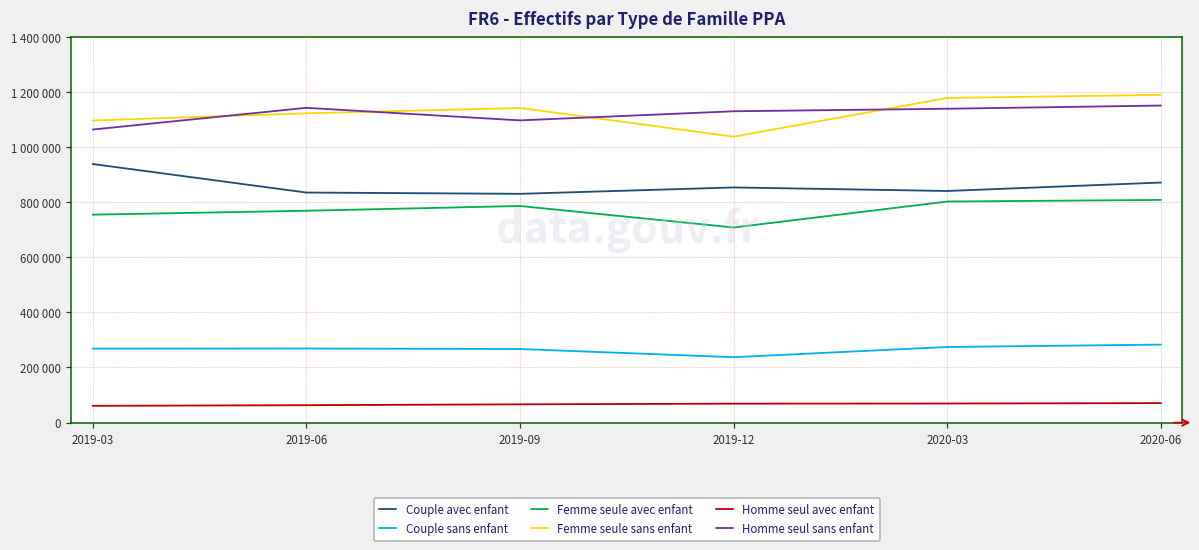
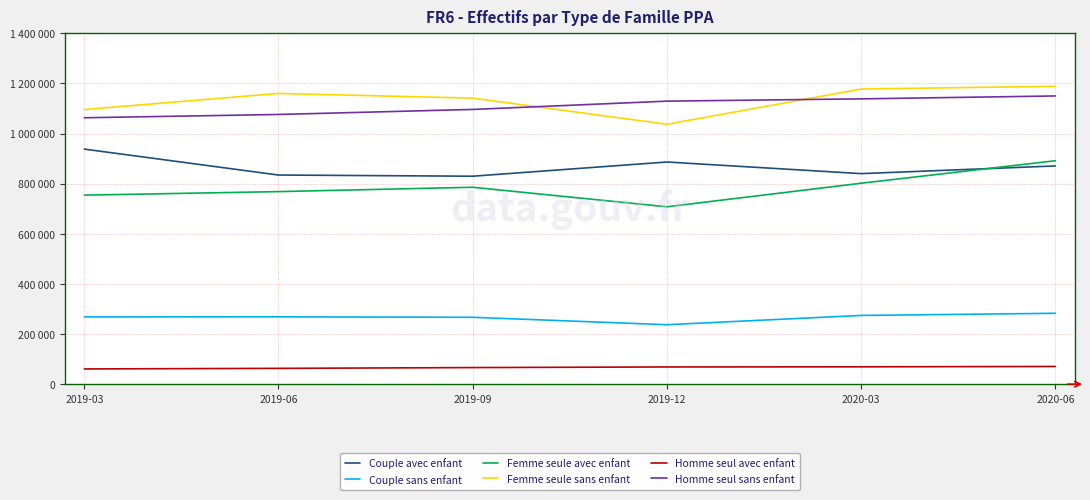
  {
    "Couple avec enfant": {
      "2019-03": 940000,
      "2019-06": 830000,
      "2019-09": 830000,
-     "2019-12": 850000,
+     "2019-12": 890000,
      "2020-03": 840000,
      "2020-06": 870000
    },
    "Couple sans enfant": {
      "2019-03": 270000,
      "2019-06": 270000,
      "2019-09": 270000,
      "2019-12": 240000,
      "2020-03": 270000,
      "2020-06": 280000
    },
    "Femme seule avec enfant": {
      "2019-03": 750000,
      "2019-06": 770000,
      "2019-09": 790000,
      "2019-12": 710000,
      "2020-03": 800000,
-     "2020-06": 810000
+     "2020-06": 890000
    },
    "Femme seule sans enfant": {
      "2019-03": 1100000,
-     "2019-06": 1120000,
+     "2019-06": 1160000,
      "2019-09": 1140000,
      "2019-12": 1040000,
      "2020-03": 1180000,
      "2020-06": 1190000
    },
    "Homme seul avec enfant": {
      "2019-03": 60000,
      "2019-06": 60000,
      "2019-09": 70000,
      "2019-12": 70000,
      "2020-03": 70000,
      "2020-06": 70000
    },
    "Homme seul sans enfant": {
      "2019-03": 1060000,
-     "2019-06": 1140000,
+     "2019-06": 1080000,
      "2019-09": 1100000,
      "2019-12": 1130000,
      "2020-03": 1140000,
      "2020-06": 1150000
    }
  }
